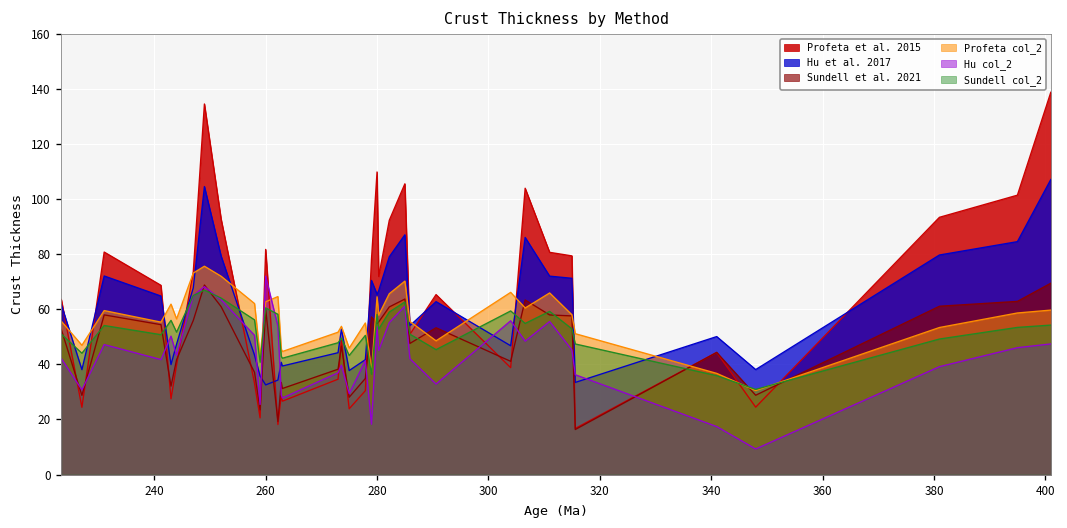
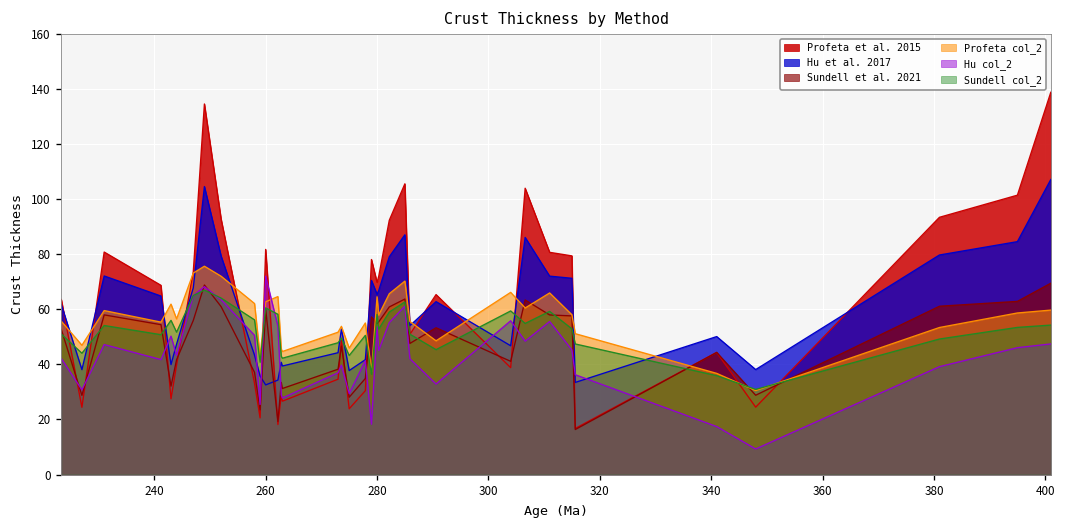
  {
    "Profeta et al. 2015": {
      "260": 82,
-     "280": 110
+     "280": 70
    },
    "Hu et al. 2017": {
      "260": 33
    },
    "Profeta col_2": {
      "260": 63
    },
    "Hu col_2": {
      "260": 72
    }
  }
